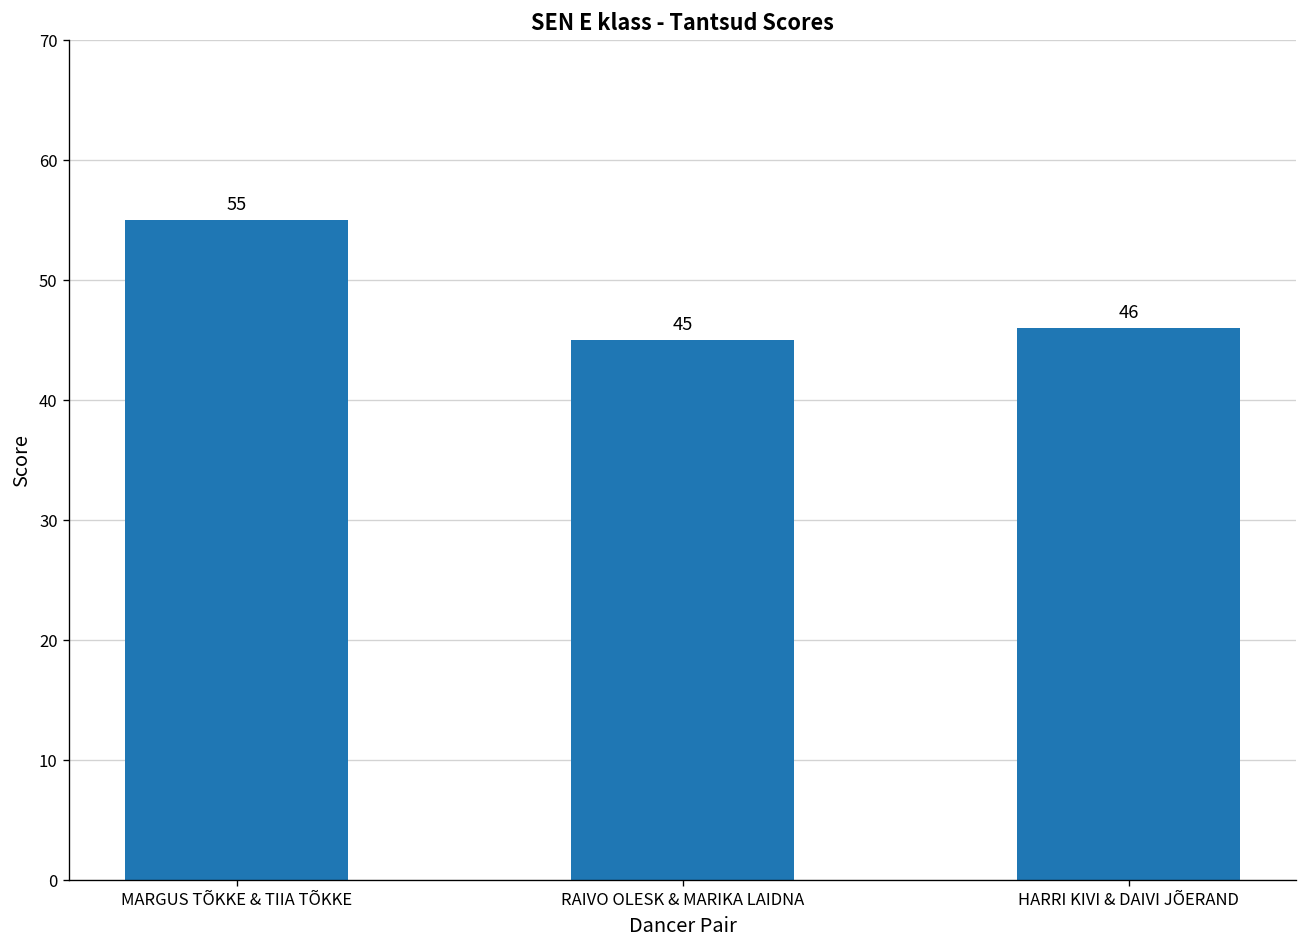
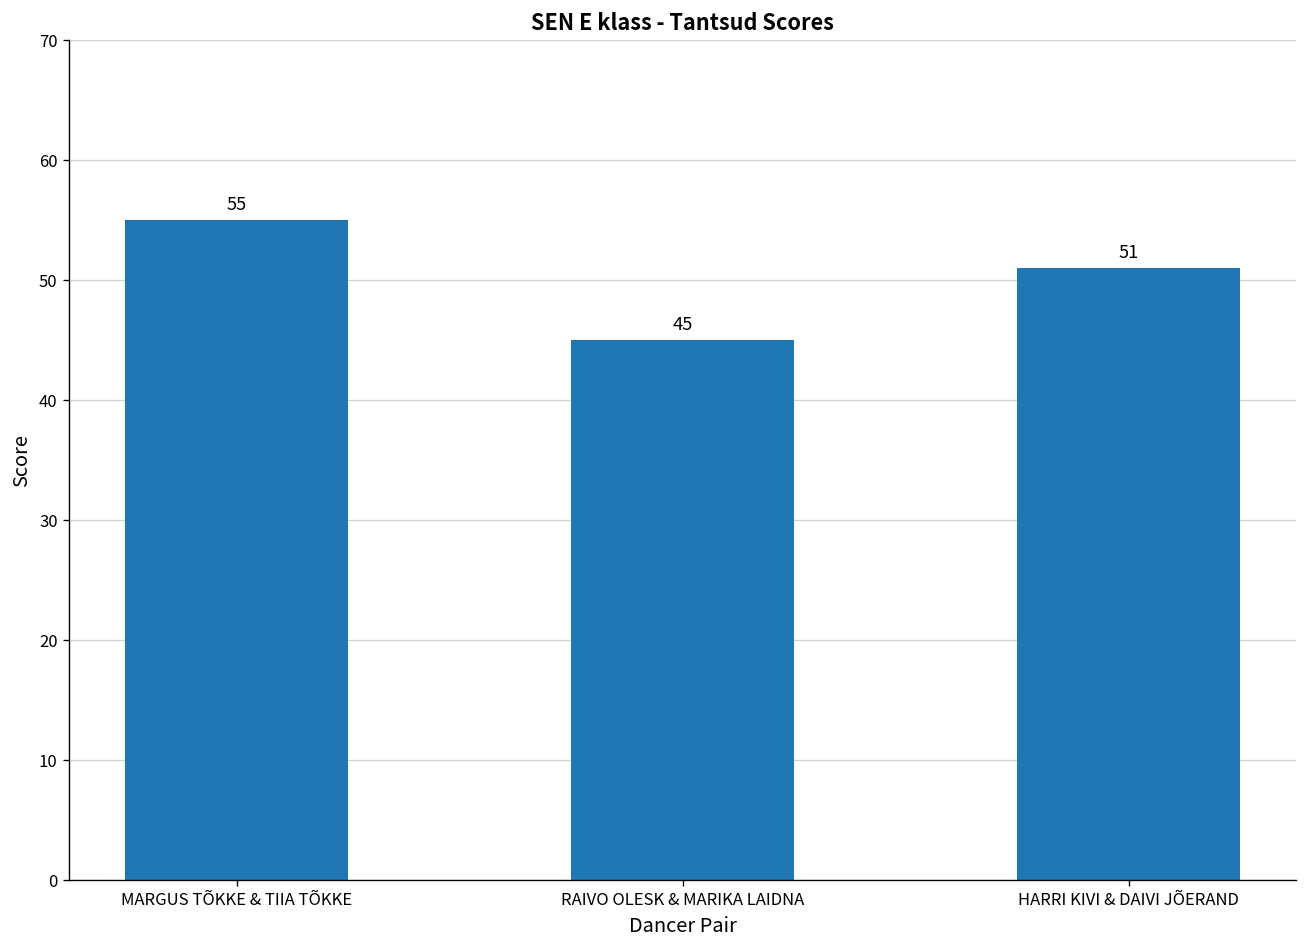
  {
    "MARGUS TÕKKE & TIIA TÕKKE": 55,
    "RAIVO OLESK & MARIKA LAIDNA": 45,
-   "HARRI KIVI & DAIVI JÕERAND": 46
+   "HARRI KIVI & DAIVI JÕERAND": 51
  }
